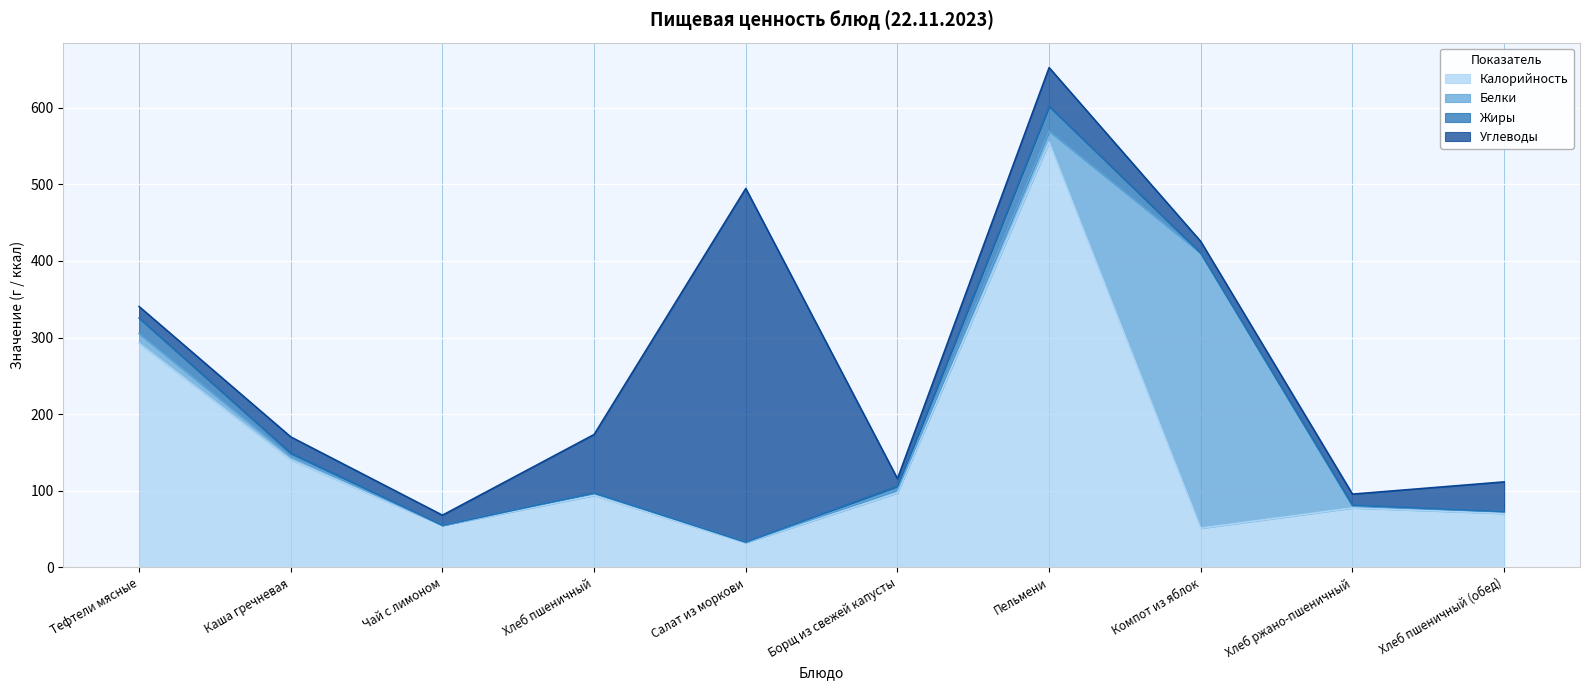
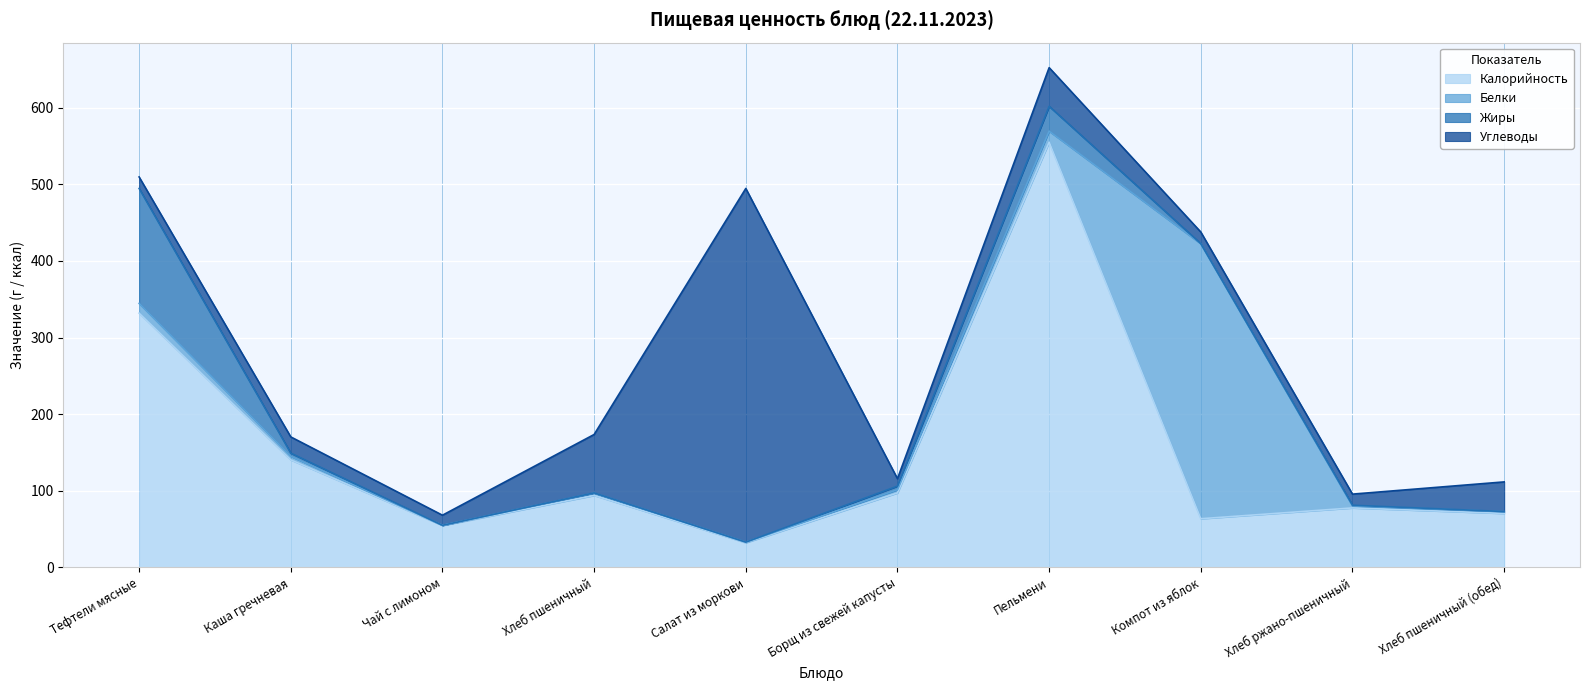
  {
    "Калорийность": {
-     "Тефтели мясные": 290,
+     "Тефтели мясные": 330,
      "Каша гречневая": 140,
      "Борщ из свежей капусты": 100,
      "Пельмени": 560,
-     "Компот из яблок": 50
+     "Компот из яблок": 60
    },
    "Белки": {
      "Тефтели мясные": 10,
      "Каша гречневая": 0,
      "Борщ из свежей капусты": 0,
      "Пельмени": 10
    },
    "Жиры": {
-     "Тефтели мясные": 20,
+     "Тефтели мясные": 150,
      "Каша гречневая": 0,
      "Борщ из свежей капусты": 0,
      "Пельмени": 30
    },
    "Углеводы": {
      "Тефтели мясные": 20,
      "Каша гречневая": 20,
      "Чай с лимоном": 10,
      "Хлеб пшеничный": 80,
      "Салат из моркови": 460,
      "Борщ из свежей капусты": 10,
      "Пельмени": 50,
      "Компот из яблок": 20,
      "Хлеб ржано-пшеничный": 10,
      "Хлеб пшеничный (обед)": 40
    }
  }
